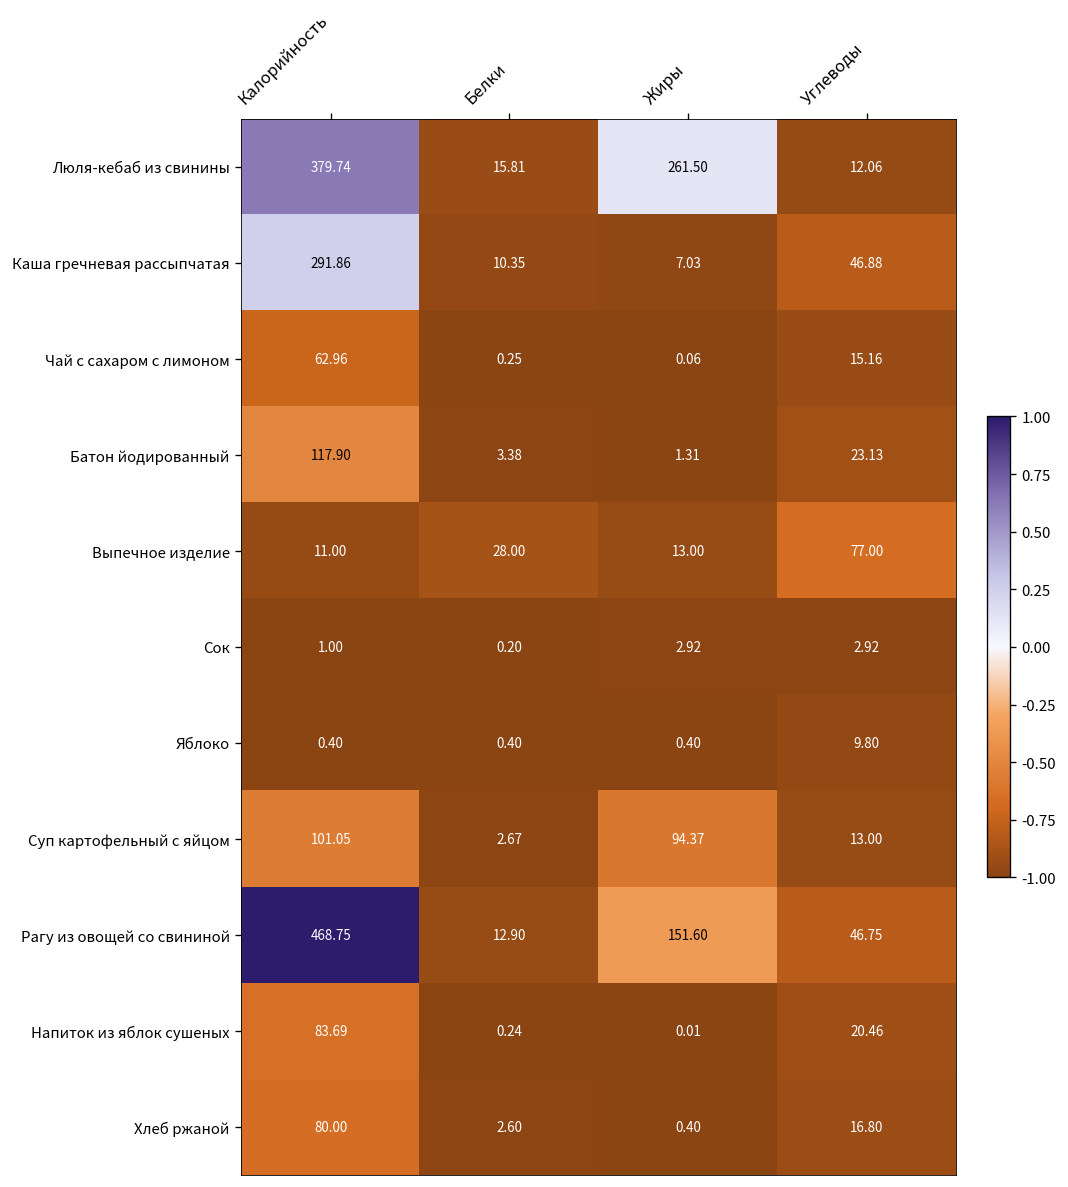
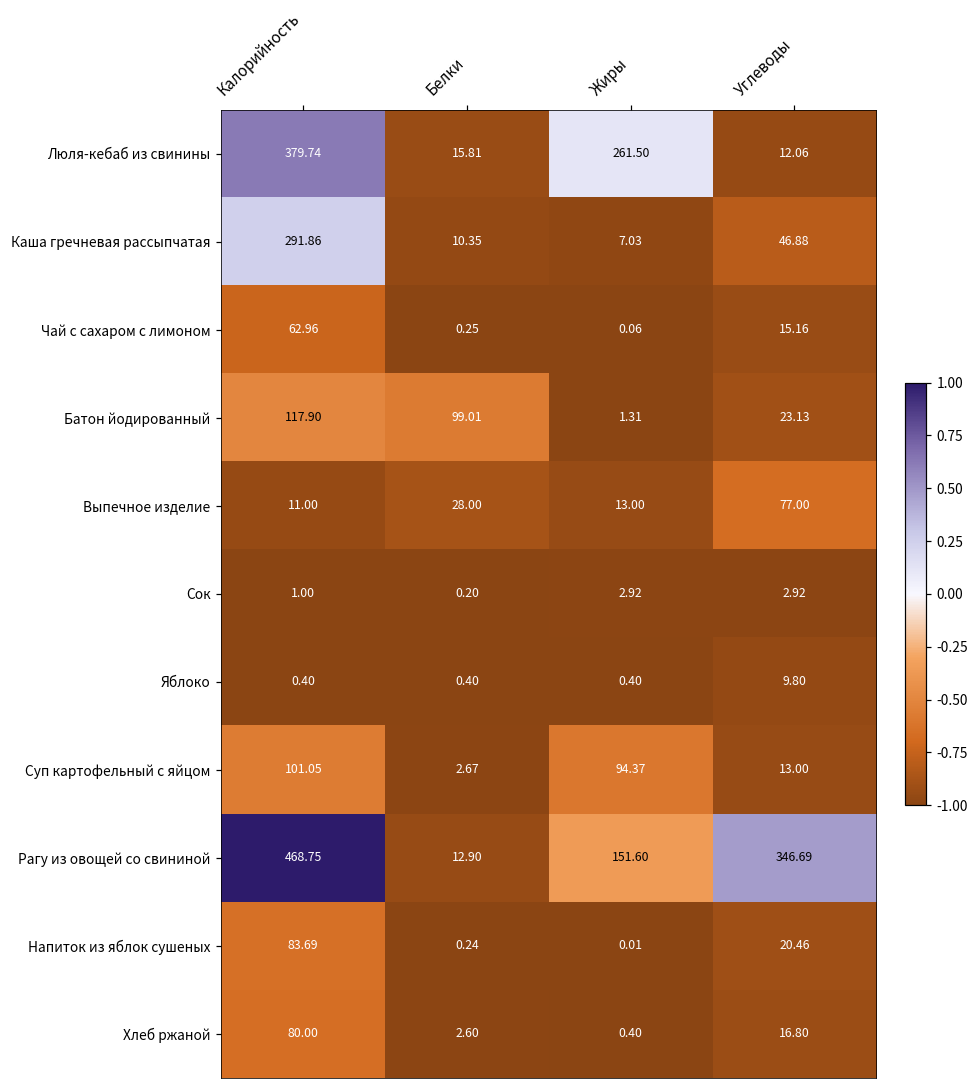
  {
    "Люля-кебаб из свинины": {
      "Калорийность": 379.74,
      "Белки": 15.81,
      "Жиры": 261.50,
      "Углеводы": 12.06
    },
    "Каша гречневая рассыпчатая": {
      "Калорийность": 291.86,
      "Белки": 10.35,
      "Жиры": 7.03,
      "Углеводы": 46.88
    },
    "Чай с сахаром с лимоном": {
      "Калорийность": 62.96,
      "Белки": 0.25,
      "Жиры": 0.06,
      "Углеводы": 15.16
    },
    "Батон йодированный": {
      "Калорийность": 117.90,
-     "Белки": 3.38,
+     "Белки": 99.01,
      "Жиры": 1.31,
      "Углеводы": 23.13
    },
    "Выпечное изделие": {
      "Калорийность": 11.00,
      "Белки": 28.00,
      "Жиры": 13.00,
      "Углеводы": 77.00
    },
    "Сок": {
      "Калорийность": 1.00,
      "Белки": 0.20,
      "Жиры": 2.92,
      "Углеводы": 2.92
    },
    "Яблоко": {
      "Калорийность": 0.40,
      "Белки": 0.40,
      "Жиры": 0.40,
      "Углеводы": 9.80
    },
    "Суп картофельный с яйцом": {
      "Калорийность": 101.05,
      "Белки": 2.67,
      "Жиры": 94.37,
      "Углеводы": 13.00
    },
    "Рагу из овощей со свининой": {
      "Калорийность": 468.75,
      "Белки": 12.90,
      "Жиры": 151.60,
-     "Углеводы": 46.75
+     "Углеводы": 346.69
    },
    "Напиток из яблок сушеных": {
      "Калорийность": 83.69,
      "Белки": 0.24,
      "Жиры": 0.01,
      "Углеводы": 20.46
    },
    "Хлеб ржаной": {
      "Калорийность": 80.00,
      "Белки": 2.60,
      "Жиры": 0.40,
      "Углеводы": 16.80
    }
  }
